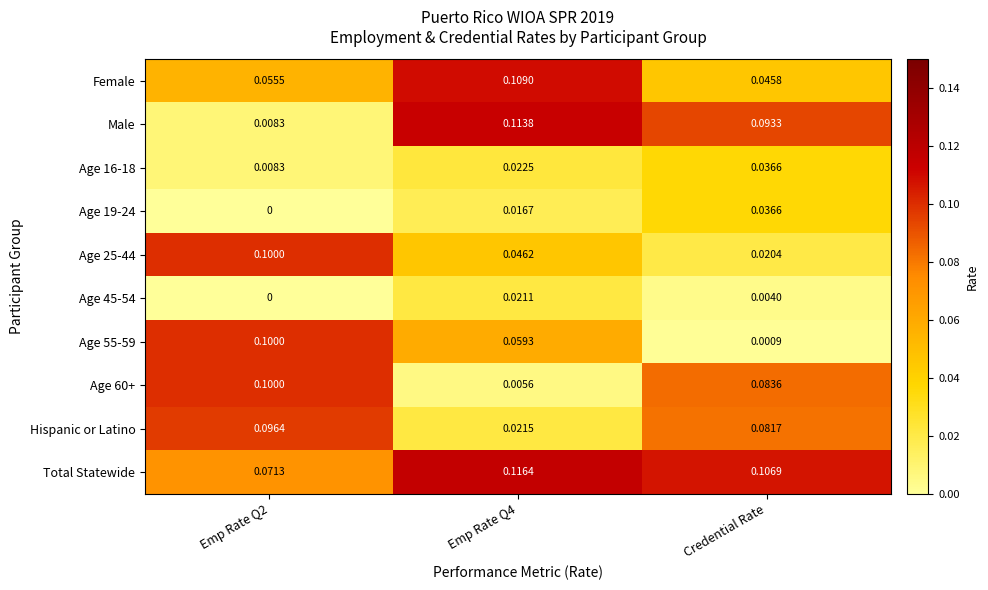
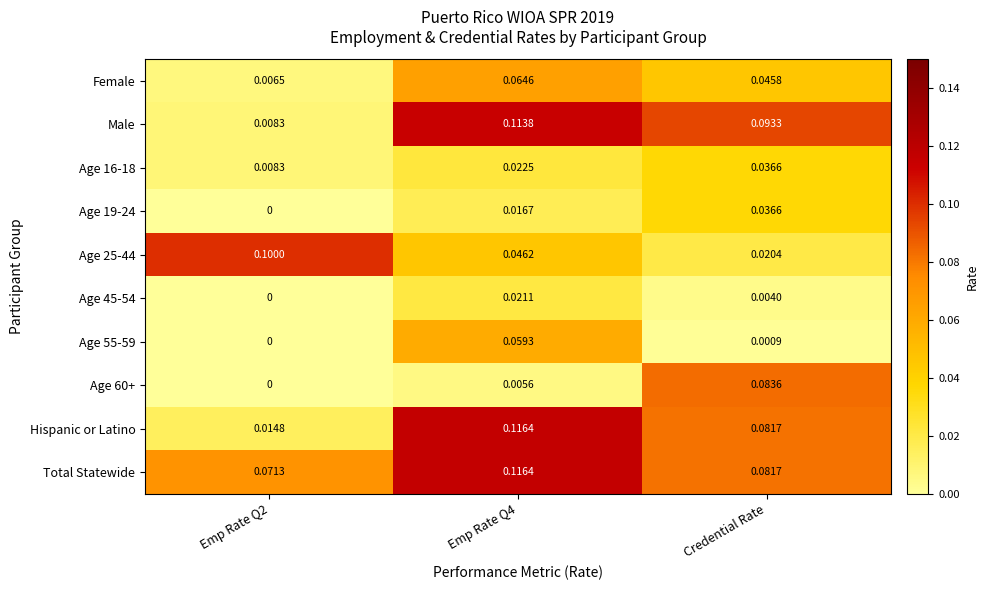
  {
    "Female": {
-     "Emp Rate Q2": 0.0555,
-     "Emp Rate Q4": 0.1090,
+     "Emp Rate Q2": 0.0065,
+     "Emp Rate Q4": 0.0646,
      "Credential Rate": 0.0458
    },
    "Male": {
      "Emp Rate Q2": 0.0083,
      "Emp Rate Q4": 0.1138,
      "Credential Rate": 0.0933
    },
    "Age 16-18": {
      "Emp Rate Q2": 0.0083,
      "Emp Rate Q4": 0.0225,
      "Credential Rate": 0.0366
    },
    "Age 19-24": {
      "Emp Rate Q2": 0,
      "Emp Rate Q4": 0.0167,
      "Credential Rate": 0.0366
    },
    "Age 25-44": {
      "Emp Rate Q2": 0.1000,
      "Emp Rate Q4": 0.0462,
      "Credential Rate": 0.0204
    },
    "Age 45-54": {
      "Emp Rate Q2": 0,
      "Emp Rate Q4": 0.0211,
      "Credential Rate": 0.0040
    },
    "Age 55-59": {
-     "Emp Rate Q2": 0.1000,
+     "Emp Rate Q2": 0,
      "Emp Rate Q4": 0.0593,
      "Credential Rate": 0.0009
    },
    "Age 60+": {
-     "Emp Rate Q2": 0.1000,
+     "Emp Rate Q2": 0,
      "Emp Rate Q4": 0.0056,
      "Credential Rate": 0.0836
    },
    "Hispanic or Latino": {
-     "Emp Rate Q2": 0.0964,
-     "Emp Rate Q4": 0.0215,
+     "Emp Rate Q2": 0.0148,
+     "Emp Rate Q4": 0.1164,
      "Credential Rate": 0.0817
    },
    "Total Statewide": {
      "Emp Rate Q2": 0.0713,
      "Emp Rate Q4": 0.1164,
-     "Credential Rate": 0.1069
+     "Credential Rate": 0.0817
    }
  }
